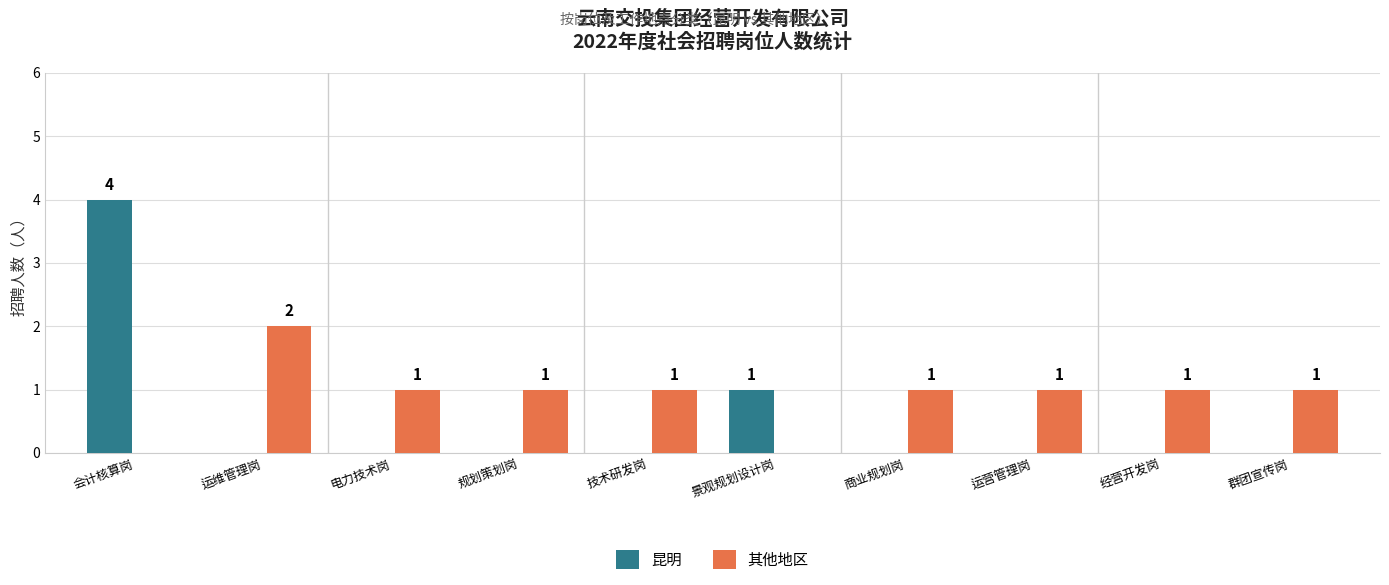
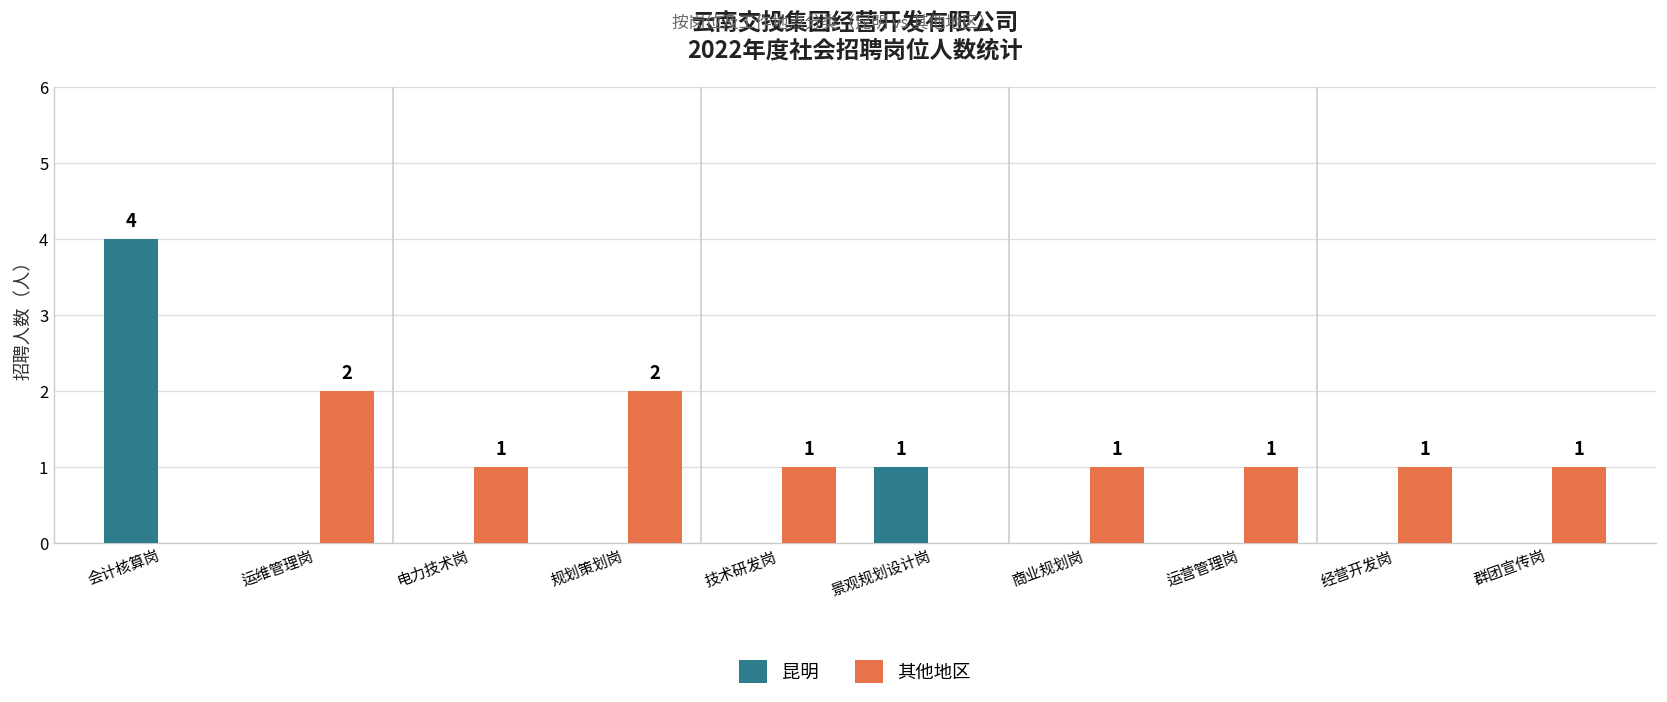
  {
    "昆明": {
      "会计核算岗": 4,
      "景观规划设计岗": 1
    },
    "其他地区": {
      "运维管理岗": 2,
      "电力技术岗": 1,
-     "规划策划岗": 1,
+     "规划策划岗": 2,
      "技术研发岗": 1,
      "商业规划岗": 1,
      "运营管理岗": 1,
      "经营开发岗": 1,
      "群团宣传岗": 1
    }
  }
